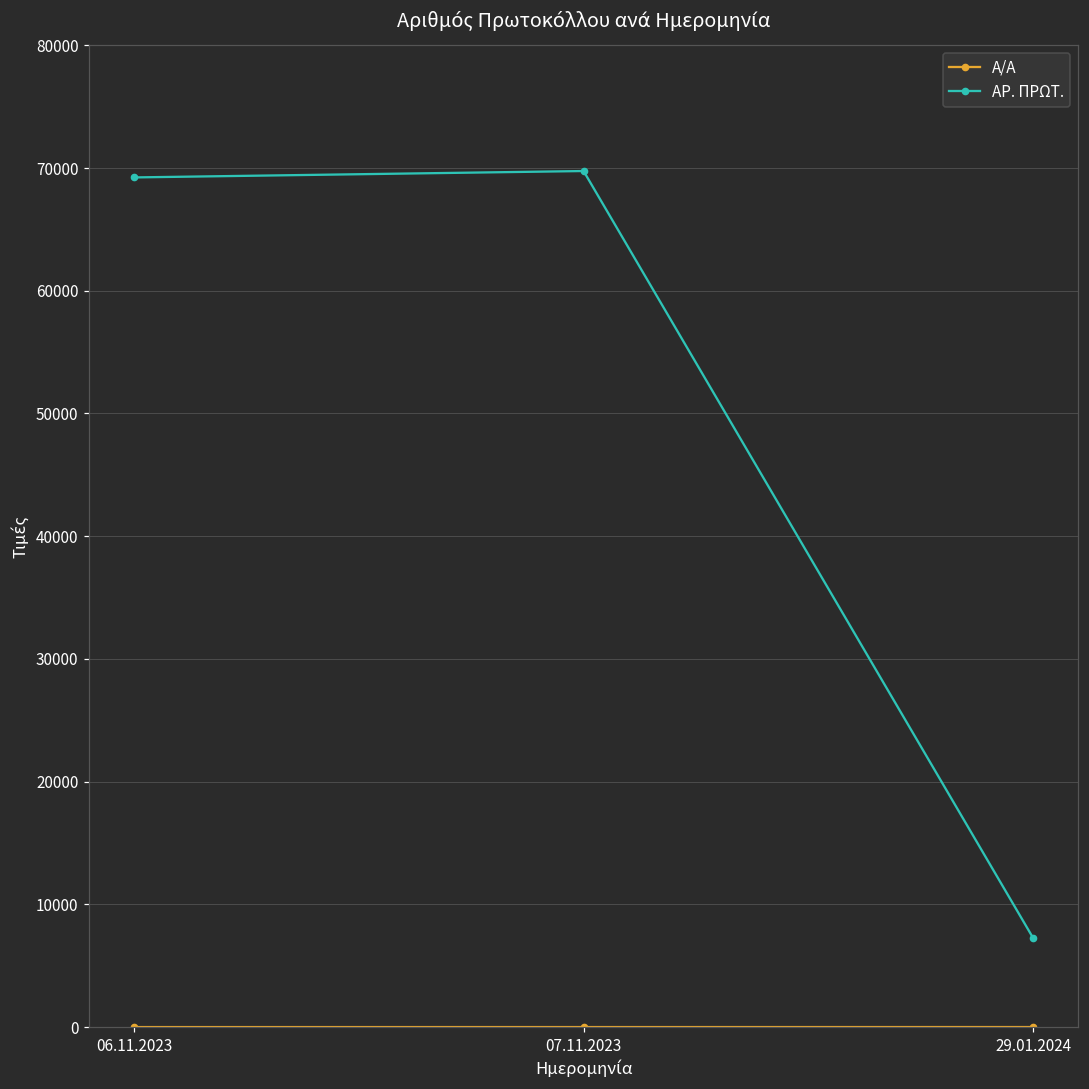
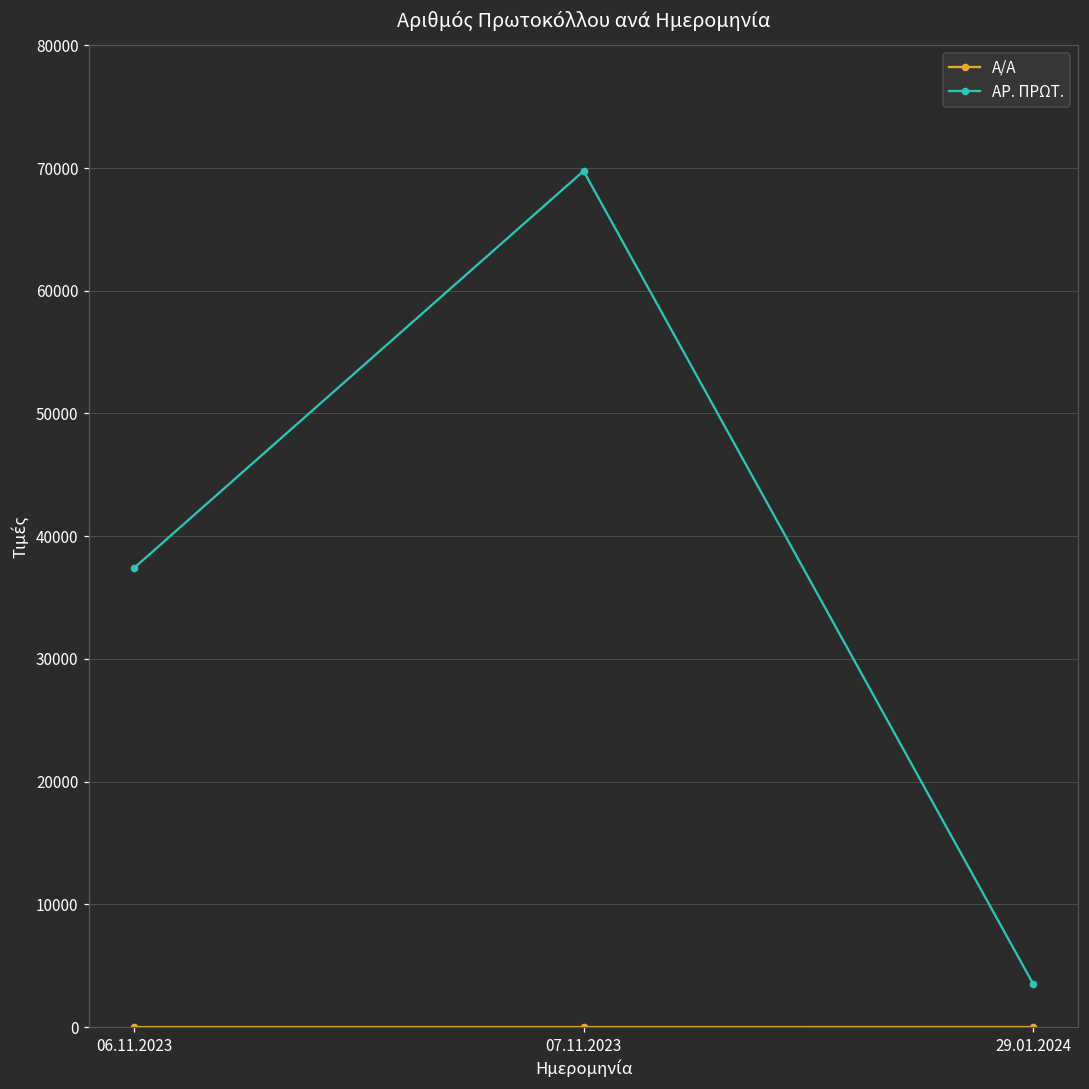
  {
    "Α/Α": {
      "06.11.2023": 0,
      "07.11.2023": 0,
      "29.01.2024": 0
    },
    "ΑΡ. ΠΡΩΤ.": {
-     "06.11.2023": 69200,
+     "06.11.2023": 37400,
      "07.11.2023": 69800,
-     "29.01.2024": 7300
+     "29.01.2024": 3500
    }
  }
